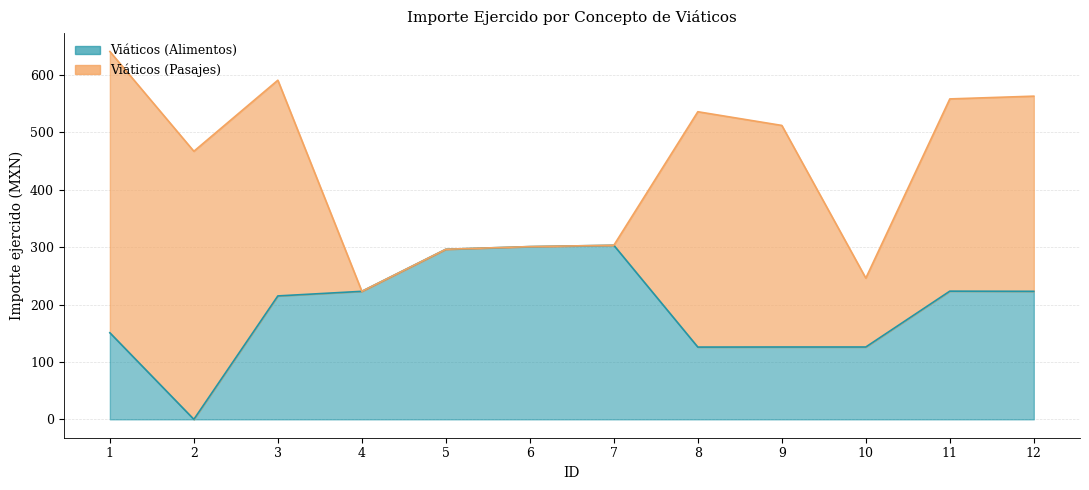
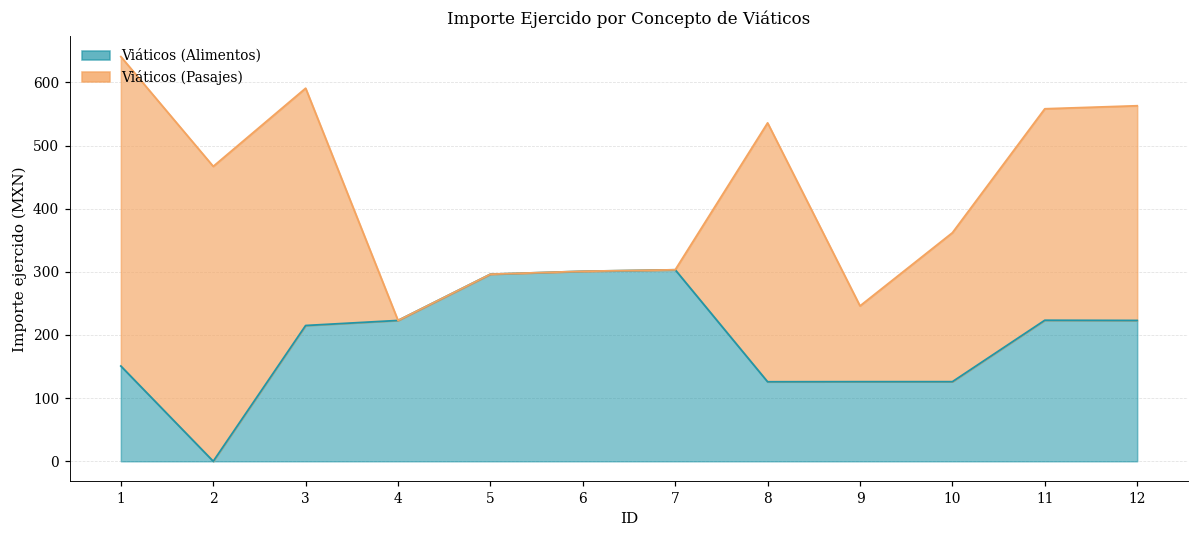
  {
    "Viáticos (Alimentos)": {
      "1": 150,
      "2": 0,
      "3": 210,
      "8": 130,
      "9": 130,
      "10": 130,
      "11": 220,
      "12": 220
    },
    "Viáticos (Pasajes)": {
      "1": 490,
      "2": 470,
      "3": 380,
      "8": 410,
-     "9": 390,
-     "10": 120,
+     "9": 120,
+     "10": 240,
      "11": 330,
      "12": 340
    }
  }
